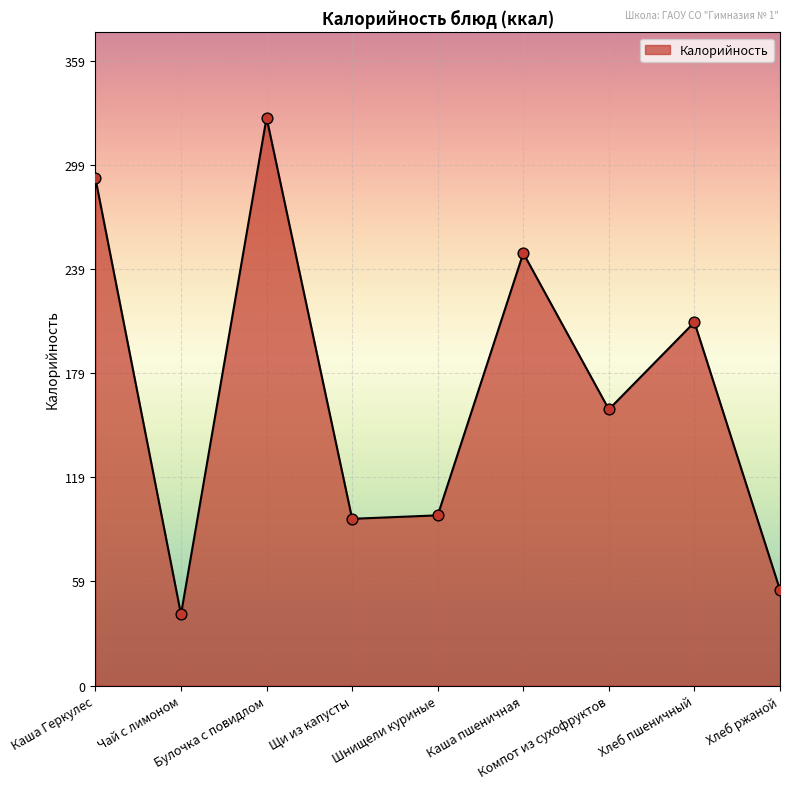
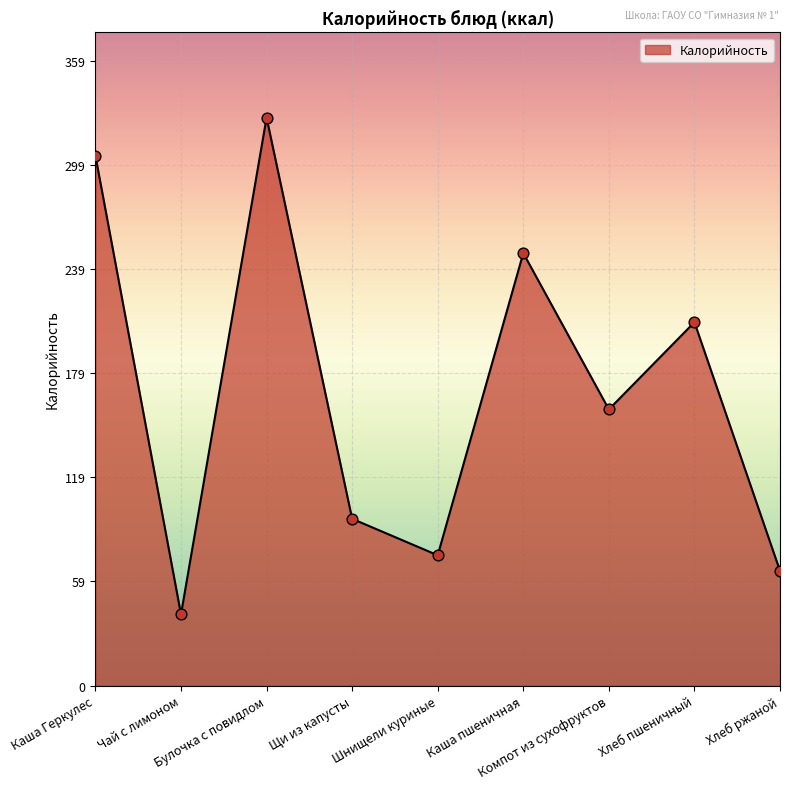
  {
-   "Каша Геркулес": 292,
+   "Каша Геркулес": 305,
    "Чай с лимоном": 41,
    "Булочка с повидлом": 327,
    "Щи из капусты": 96,
-   "Шнищели куриные": 98,
+   "Шнищели куриные": 75,
    "Каша пшеничная": 249,
    "Компот из сухофруктов": 159,
    "Хлеб пшеничный": 209,
-   "Хлеб ржаной": 55
+   "Хлеб ржаной": 66
  }
